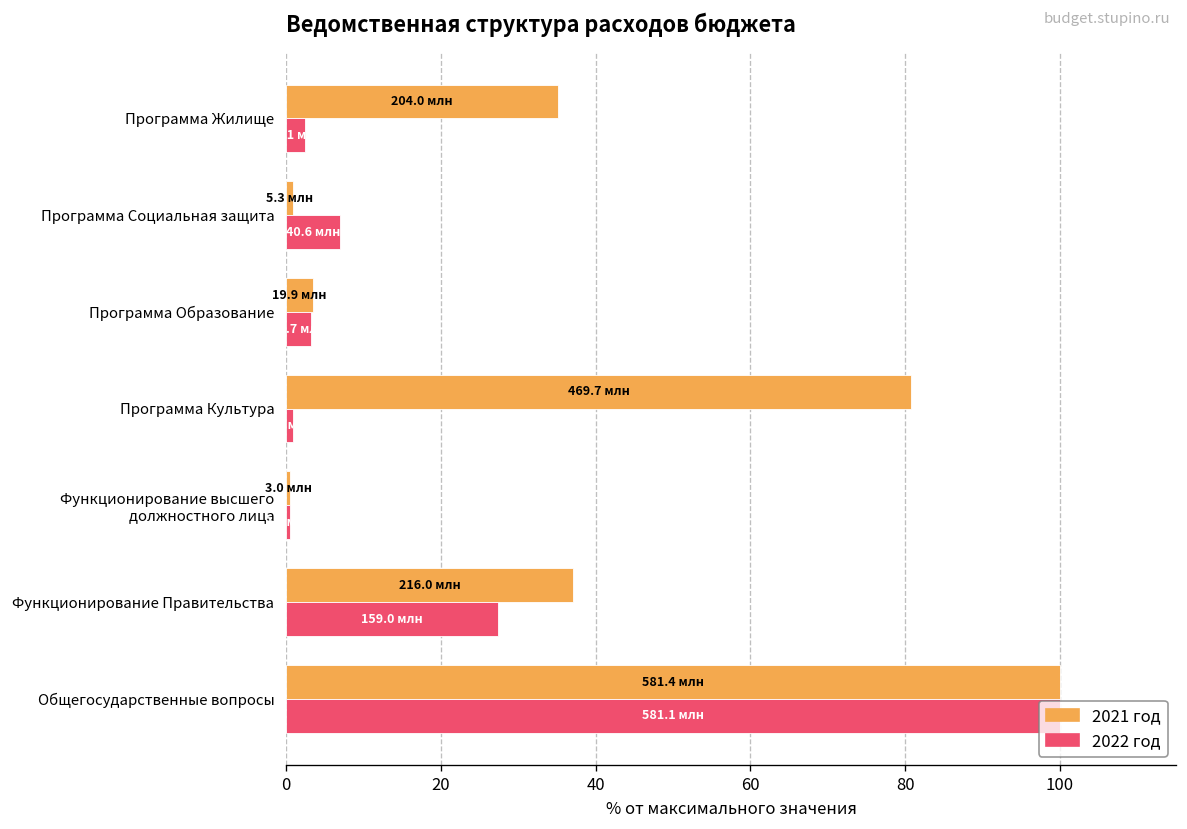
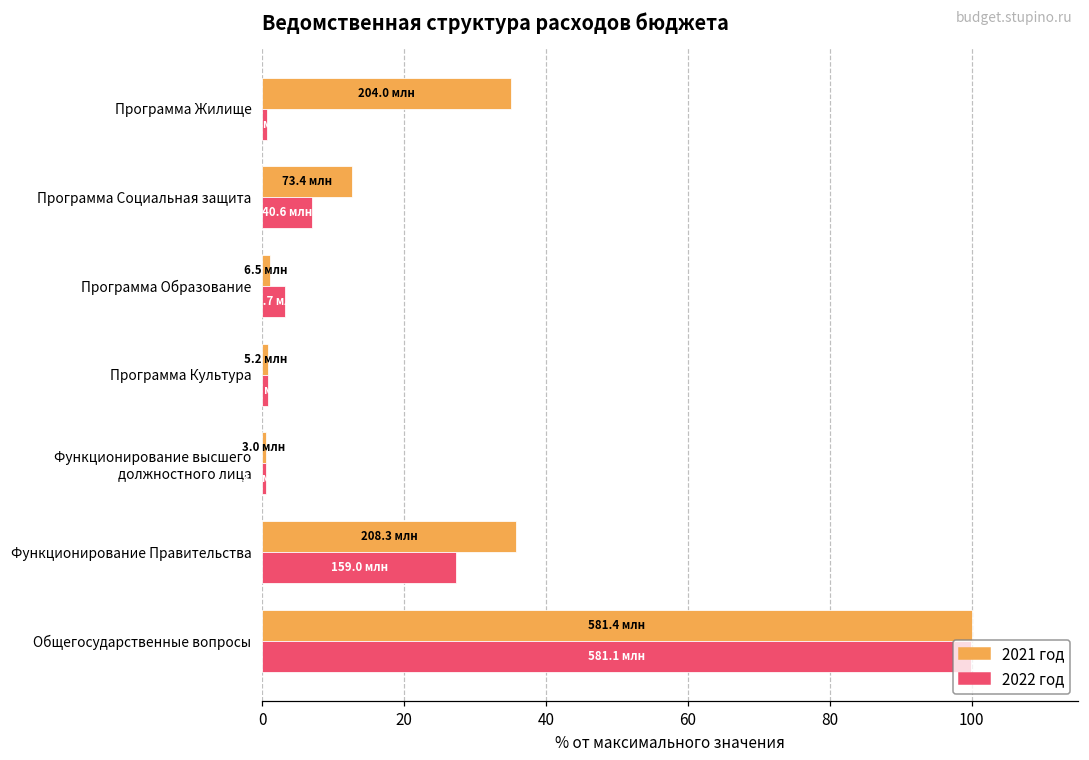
  {
    "2021 год": {
-     "Программа Социальная защита": 5.3,
-     "Программа Образование": 19.9,
-     "Программа Культура": 469.7,
-     "Функционирование Правительства": 216.0
+     "Программа Социальная защита": 73.4,
+     "Программа Образование": 6.5,
+     "Программа Культура": 5.2,
+     "Функционирование Правительства": 208.3
    },
    "2022 год": {
-     "Программа Жилище": 2,
+     "Программа Жилище": 1,
      "Программа Образование": 3,
      "Программа Культура": 1,
      "Функционирование высшего должностного лица": 1
    }
  }
